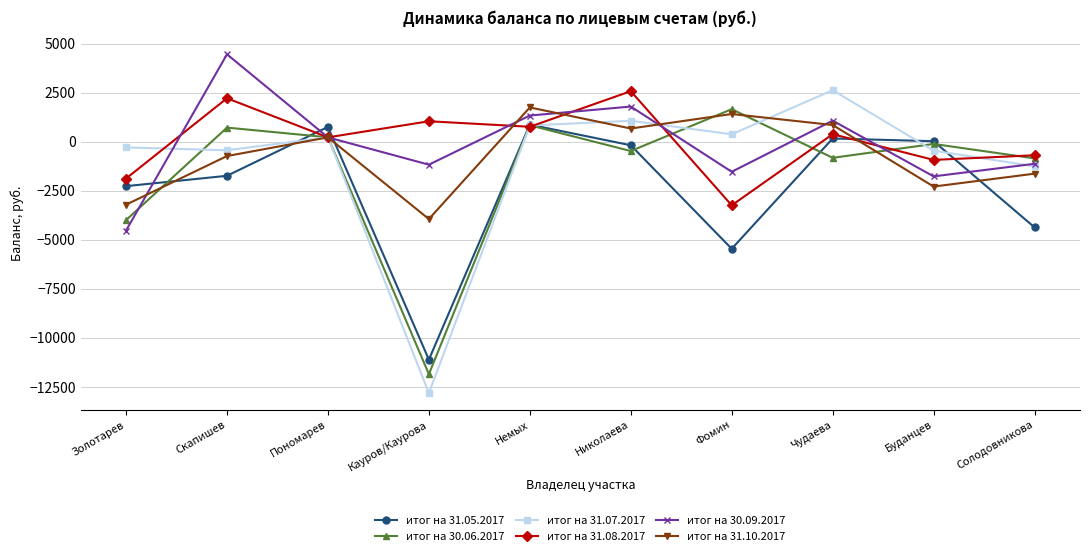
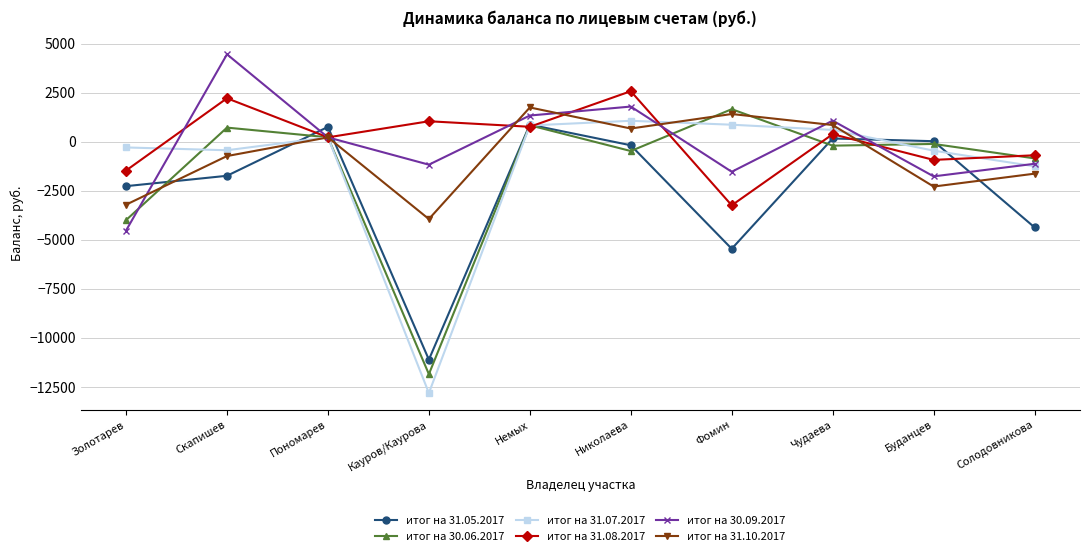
  {
    "итог на 31.05.2017": {
      "Золотарев": -2300,
      "Скапишев": -1700,
      "Пономарев": 800,
      "Кауров/Каурова": -11100,
      "Николаева": -200,
      "Фомин": -5500,
      "Чудаева": 200,
      "Буданцев": 0,
      "Солодовникова": -4400
    },
    "итог на 30.06.2017": {
      "Золотарев": -4000,
      "Скапишев": 700,
      "Кауров/Каурова": -11800,
      "Николаева": -500,
      "Фомин": 1700,
-     "Чудаева": -800,
+     "Чудаева": -200,
      "Буданцев": -100,
      "Солодовникова": -800
    },
    "итог на 31.07.2017": {
      "Золотарев": -300,
      "Скапишев": -400,
      "Кауров/Каурова": -12800,
      "Николаева": 1100,
-     "Фомин": 400,
-     "Чудаева": 2600,
+     "Фомин": 900,
+     "Чудаева": 600,
      "Буданцев": -500
    },
    "итог на 31.08.2017": {
-     "Золотарев": -1900,
+     "Золотарев": -1500,
      "Скапишев": 2200,
      "Кауров/Каурова": 1000,
      "Николаева": 2600,
      "Фомин": -3200,
      "Чудаева": 400,
      "Буданцев": -900,
      "Солодовникова": -700
    },
    "итог на 30.09.2017": {
      "Золотарев": -4500,
      "Скапишев": 4500,
      "Кауров/Каурова": -1200,
      "Немых": 1300,
      "Николаева": 1800,
      "Фомин": -1500,
      "Чудаева": 1100,
      "Буданцев": -1800
    },
    "итог на 31.10.2017": {
      "Золотарев": -3200,
      "Скапишев": -700,
      "Кауров/Каурова": -3900,
      "Немых": 1800,
      "Николаева": 700,
      "Фомин": 1400,
      "Чудаева": 900,
      "Буданцев": -2300,
      "Солодовникова": -1600
    }
  }
